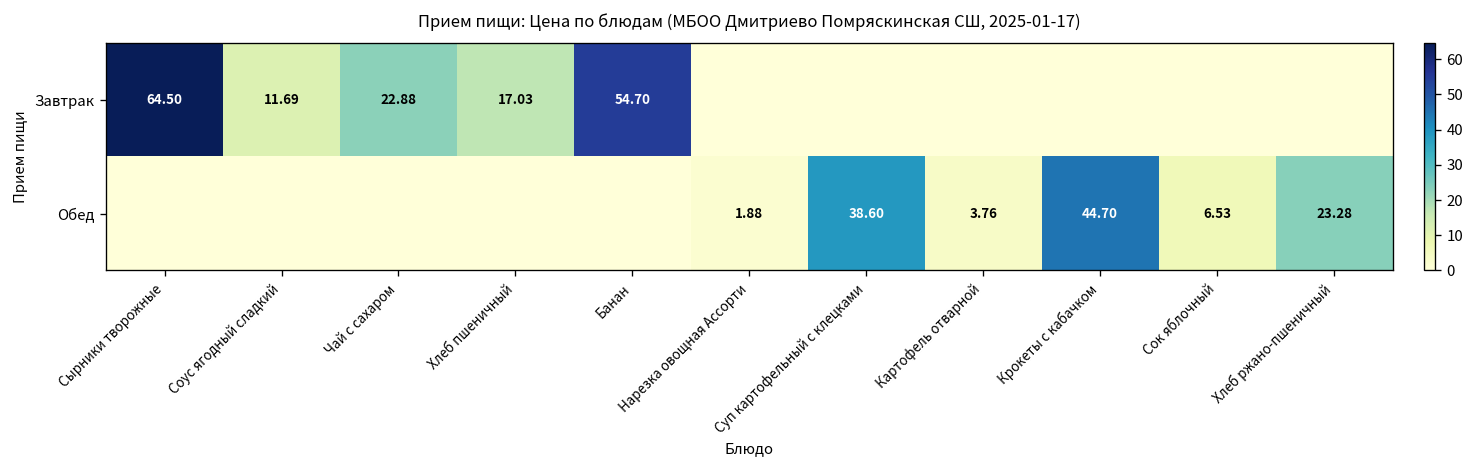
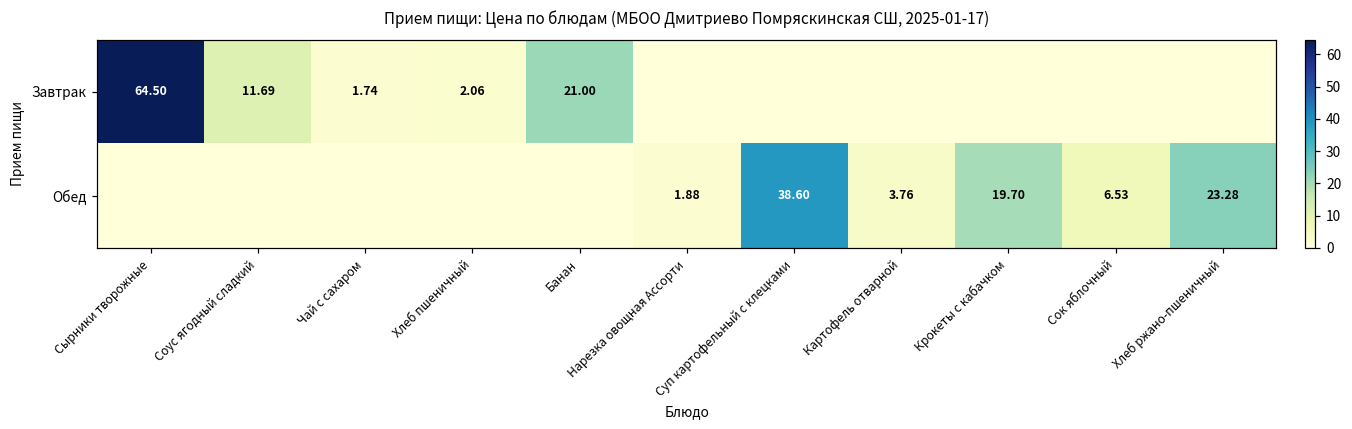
  {
    "Завтрак": {
      "Сырники творожные": 64.50,
      "Соус ягодный сладкий": 11.69,
-     "Чай с сахаром": 22.88,
-     "Хлеб пшеничный": 17.03,
-     "Банан": 54.70
+     "Чай с сахаром": 1.74,
+     "Хлеб пшеничный": 2.06,
+     "Банан": 21.00
    },
    "Обед": {
      "Нарезка овощная Ассорти": 1.88,
      "Суп картофельный с клецками": 38.60,
      "Картофель отварной": 3.76,
-     "Крокеты с кабачком": 44.70,
+     "Крокеты с кабачком": 19.70,
      "Сок яблочный": 6.53,
      "Хлеб ржано-пшеничный": 23.28
    }
  }
